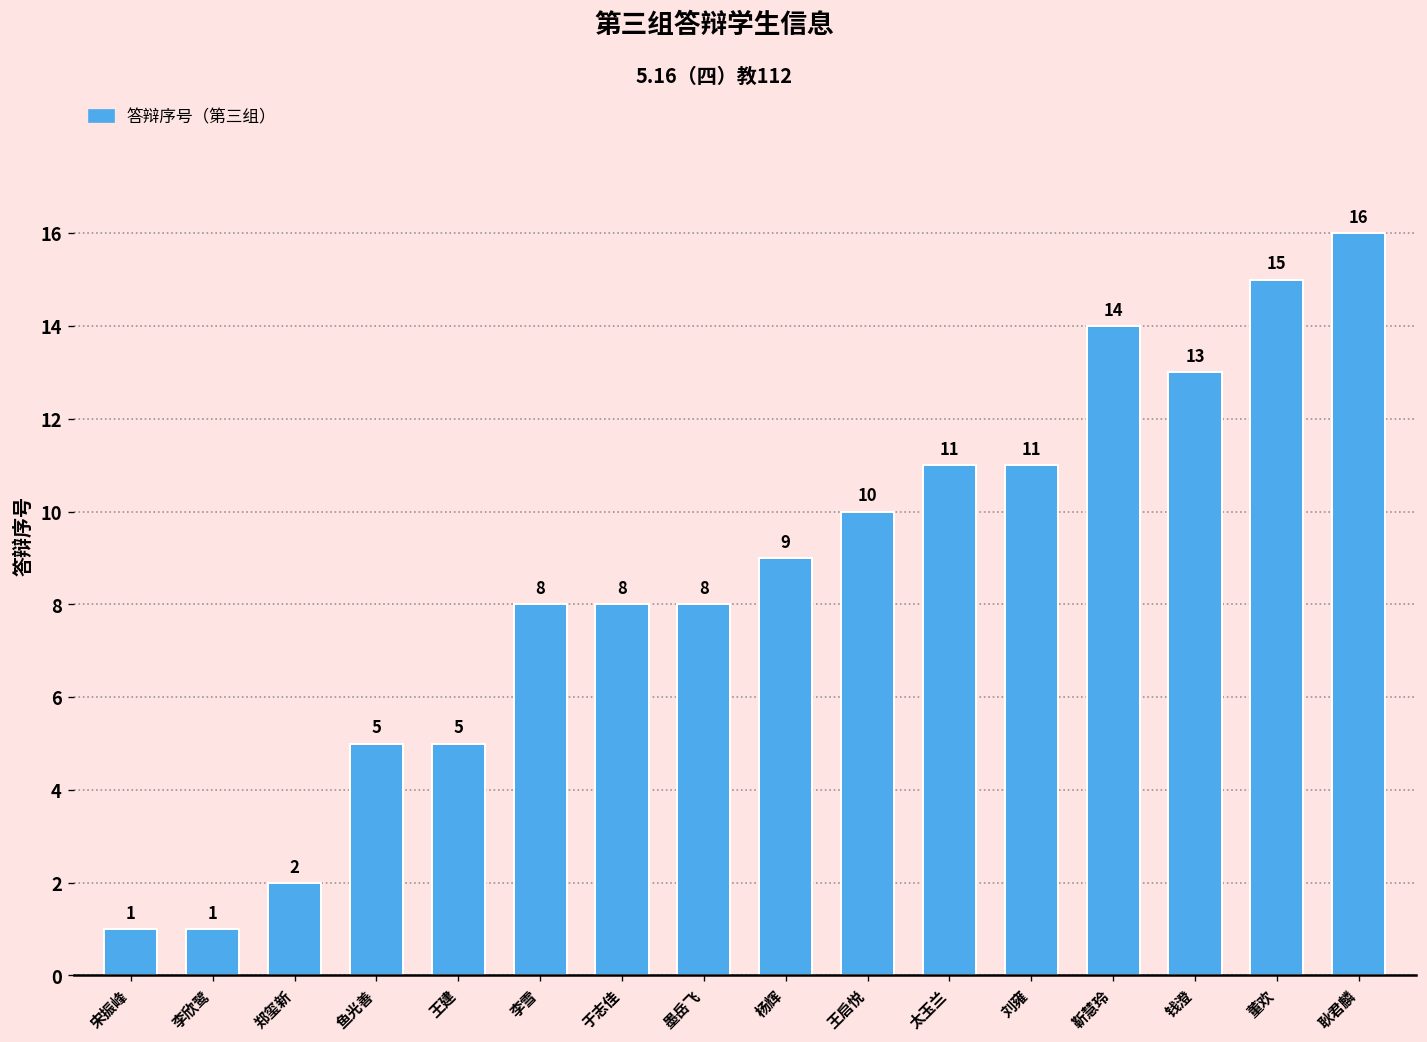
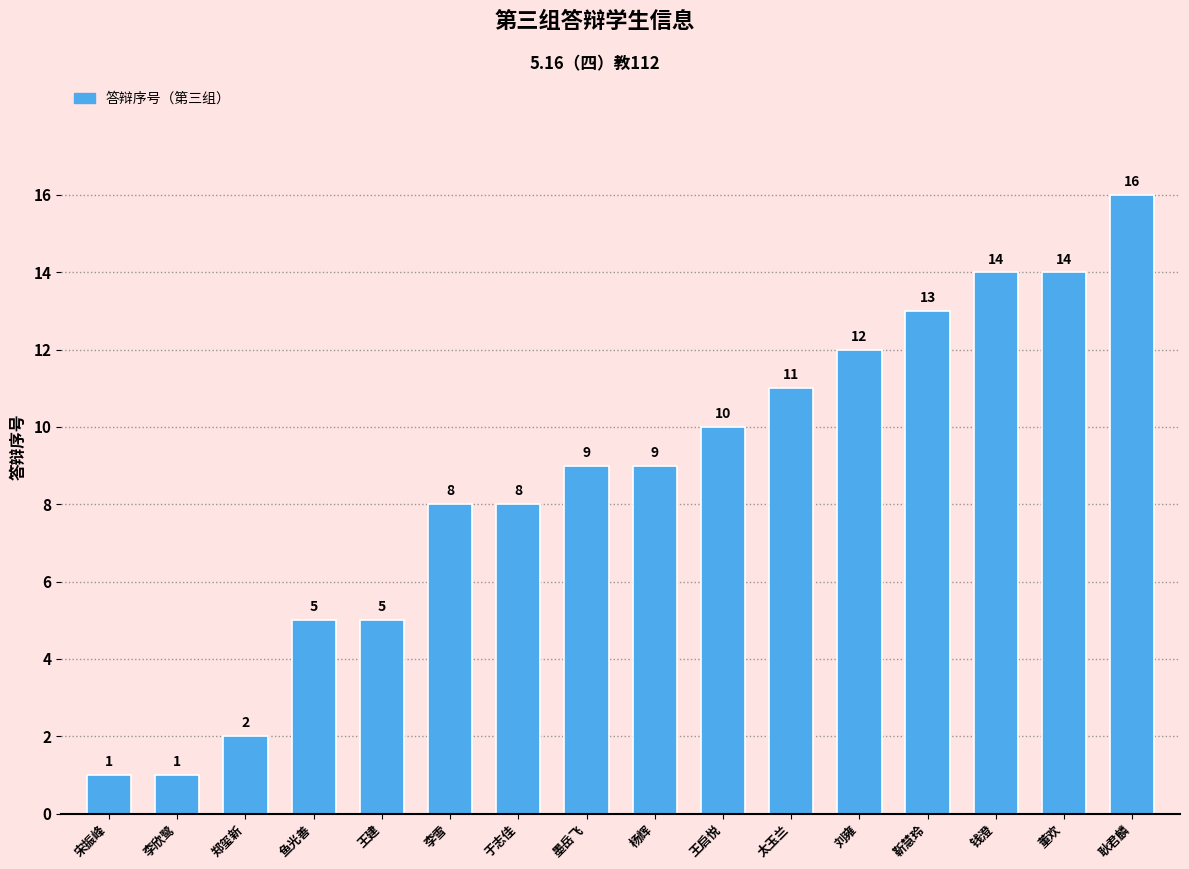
  {
    "宋振峰": 1,
    "李欣鹭": 1,
    "郑玺新": 2,
    "鱼光善": 5,
    "王建": 5,
    "李雪": 8,
    "于志佳": 8,
-   "墨岳飞": 8,
+   "墨岳飞": 9,
    "杨辉": 9,
    "王启悦": 10,
    "太玉兰": 11,
-   "刘雍": 11,
-   "靳慧玲": 14,
-   "钱澄": 13,
-   "董欢": 15,
+   "刘雍": 12,
+   "靳慧玲": 13,
+   "钱澄": 14,
+   "董欢": 14,
    "耿君麟": 16
  }
